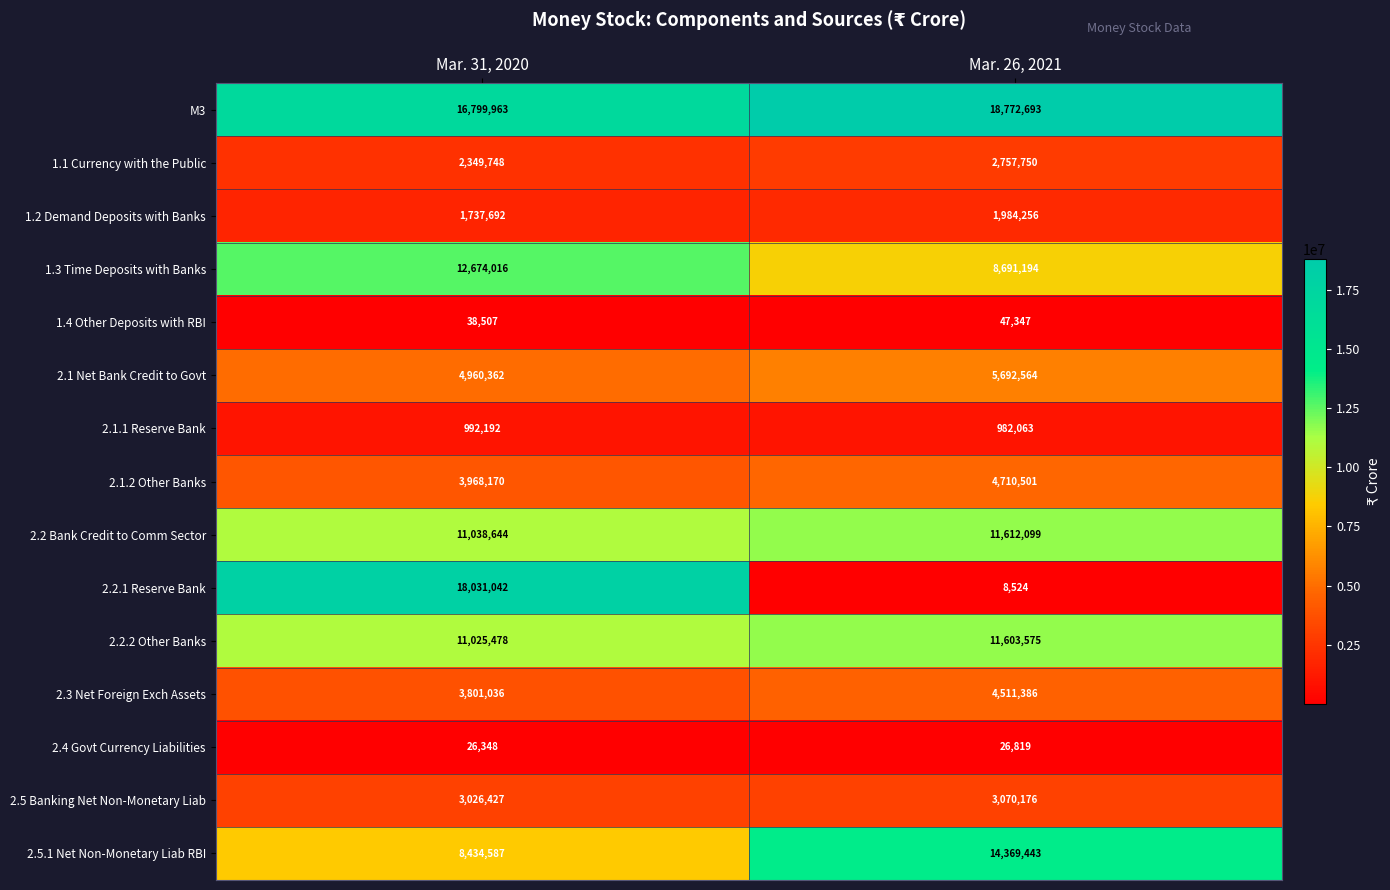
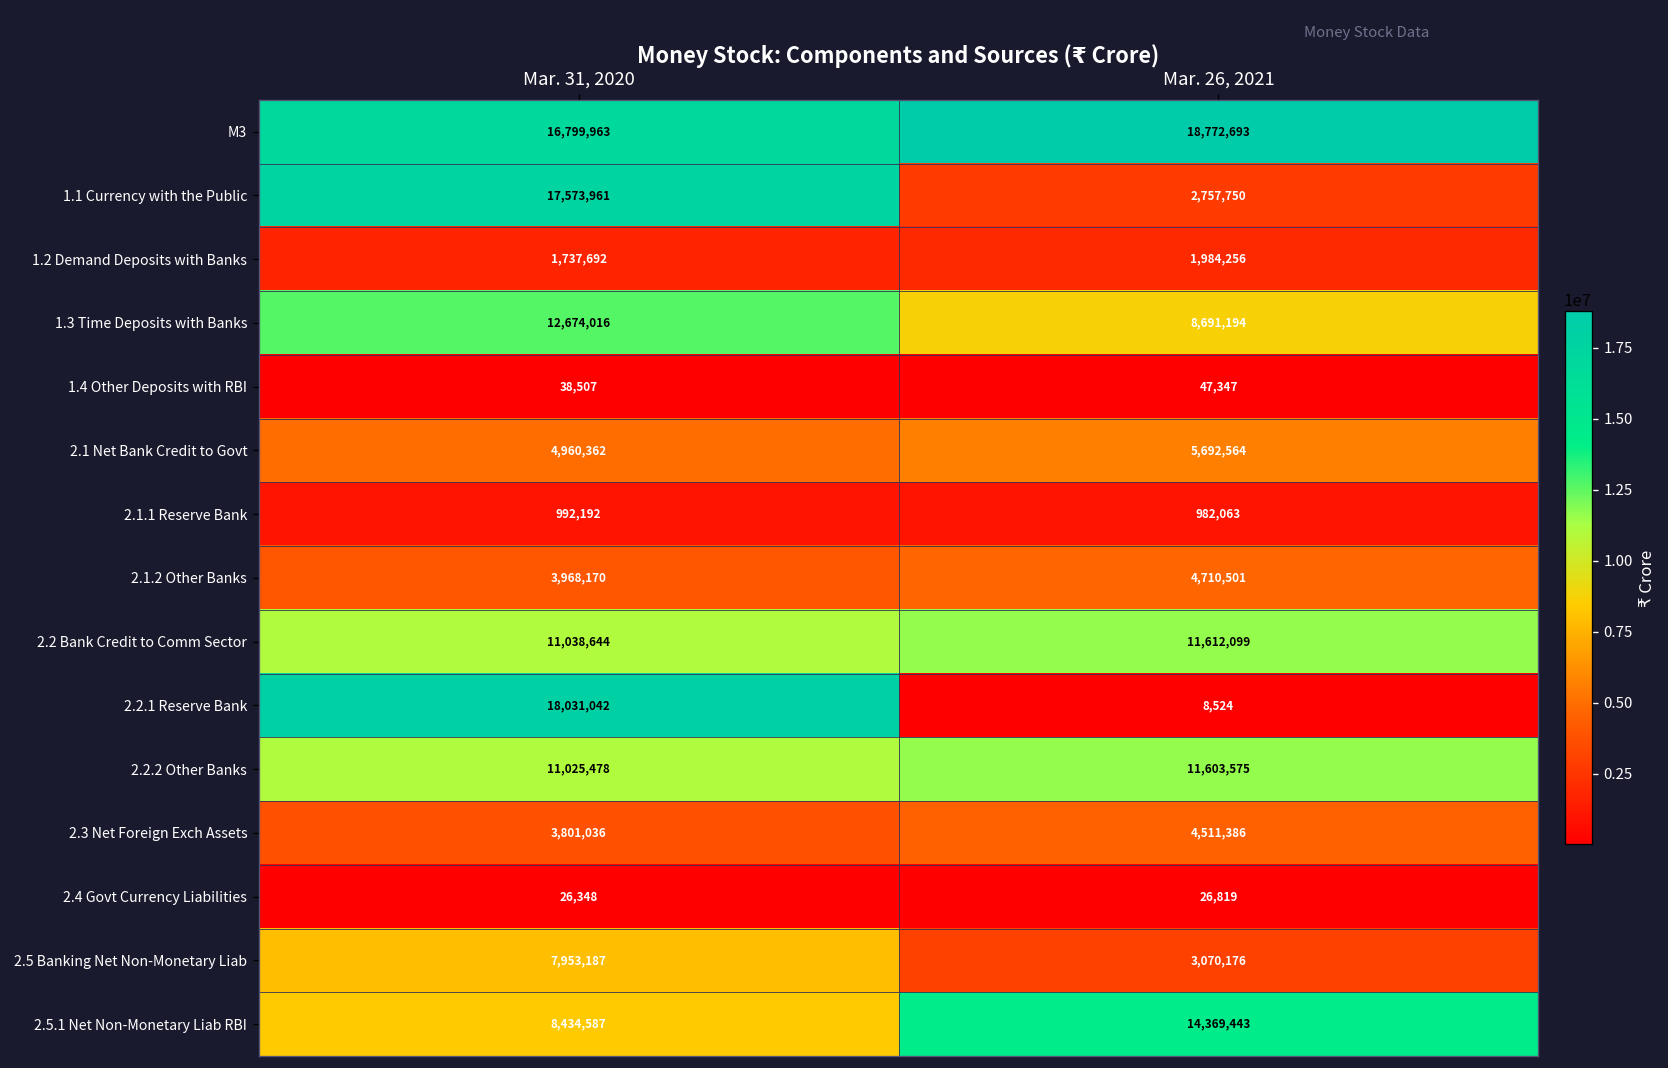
  {
    "M3": {
      "Mar. 31, 2020": "16,799,963",
      "Mar. 26, 2021": "18,772,693"
    },
    "1.1 Currency with the Public": {
-     "Mar. 31, 2020": "2,349,748",
+     "Mar. 31, 2020": "17,573,961",
      "Mar. 26, 2021": "2,757,750"
    },
    "1.2 Demand Deposits with Banks": {
      "Mar. 31, 2020": "1,737,692",
      "Mar. 26, 2021": "1,984,256"
    },
    "1.3 Time Deposits with Banks": {
      "Mar. 31, 2020": "12,674,016",
      "Mar. 26, 2021": "8,691,194"
    },
    "1.4 Other Deposits with RBI": {
      "Mar. 31, 2020": "38,507",
      "Mar. 26, 2021": "47,347"
    },
    "2.1 Net Bank Credit to Govt": {
      "Mar. 31, 2020": "4,960,362",
      "Mar. 26, 2021": "5,692,564"
    },
    "2.1.1 Reserve Bank": {
      "Mar. 31, 2020": "992,192",
      "Mar. 26, 2021": "982,063"
    },
    "2.1.2 Other Banks": {
      "Mar. 31, 2020": "3,968,170",
      "Mar. 26, 2021": "4,710,501"
    },
    "2.2 Bank Credit to Comm Sector": {
      "Mar. 31, 2020": "11,038,644",
      "Mar. 26, 2021": "11,612,099"
    },
    "2.2.1 Reserve Bank": {
      "Mar. 31, 2020": "18,031,042",
      "Mar. 26, 2021": "8,524"
    },
    "2.2.2 Other Banks": {
      "Mar. 31, 2020": "11,025,478",
      "Mar. 26, 2021": "11,603,575"
    },
    "2.3 Net Foreign Exch Assets": {
      "Mar. 31, 2020": "3,801,036",
      "Mar. 26, 2021": "4,511,386"
    },
    "2.4 Govt Currency Liabilities": {
      "Mar. 31, 2020": "26,348",
      "Mar. 26, 2021": "26,819"
    },
    "2.5 Banking Net Non-Monetary Liab": {
-     "Mar. 31, 2020": "3,026,427",
+     "Mar. 31, 2020": "7,953,187",
      "Mar. 26, 2021": "3,070,176"
    },
    "2.5.1 Net Non-Monetary Liab RBI": {
      "Mar. 31, 2020": "8,434,587",
      "Mar. 26, 2021": "14,369,443"
    }
  }
